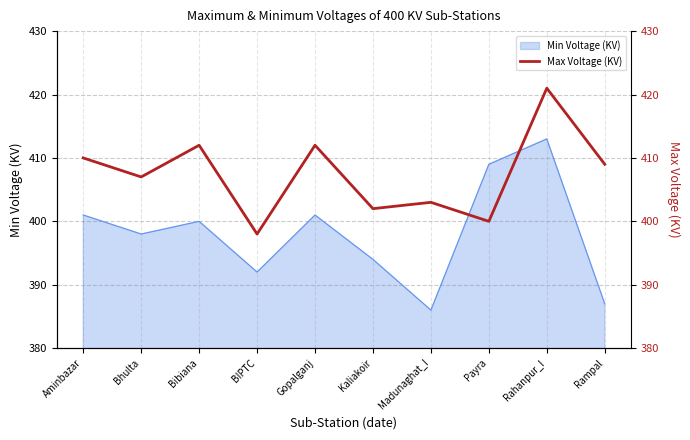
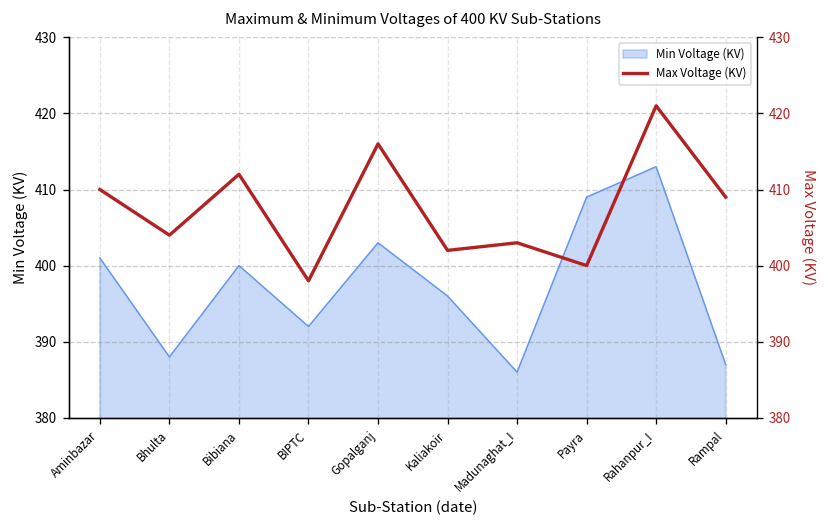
  {
    "Min Voltage (KV)": {
      "Aminbazar": 401,
-     "Bhulta": 398,
+     "Bhulta": 388,
      "Bibiana": 400,
      "BIPTC": 392,
-     "Gopalganj": 401,
-     "Kaliakoir": 394,
+     "Gopalganj": 403,
+     "Kaliakoir": 396,
      "Madunaghat_I": 386,
      "Payra": 409,
      "Rahanpur_I": 413,
      "Rampal": 387
    },
    "Max Voltage (KV)": {
      "Aminbazar": 410,
-     "Bhulta": 407,
+     "Bhulta": 404,
      "Bibiana": 412,
      "BIPTC": 398,
-     "Gopalganj": 412,
+     "Gopalganj": 416,
      "Kaliakoir": 402,
      "Madunaghat_I": 403,
      "Payra": 400,
      "Rahanpur_I": 421,
      "Rampal": 409
    }
  }
